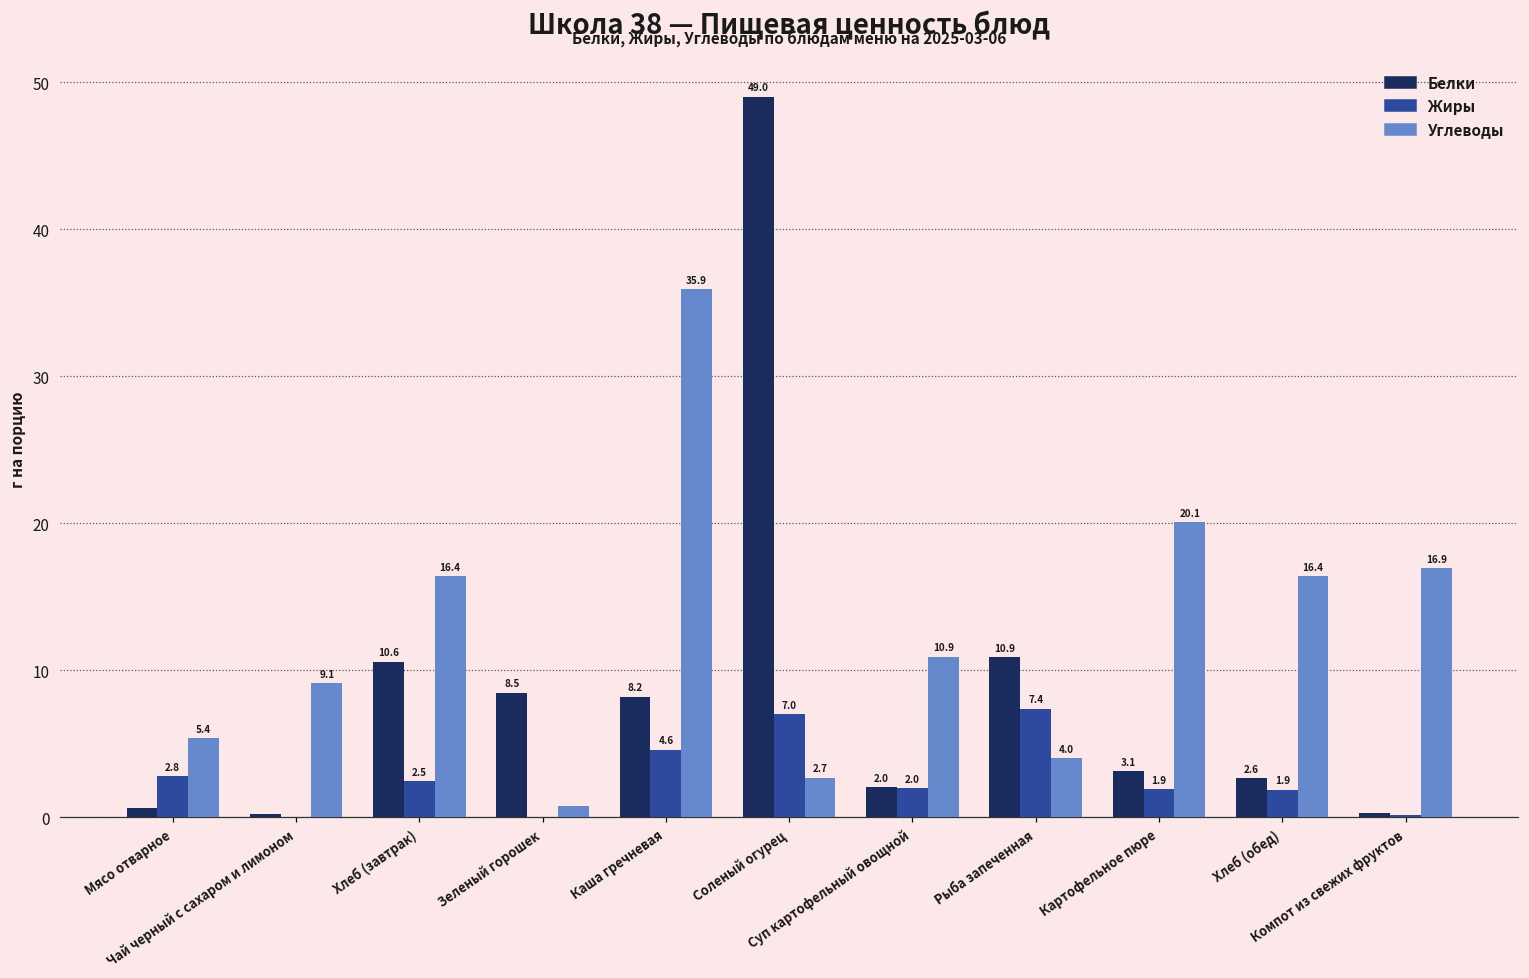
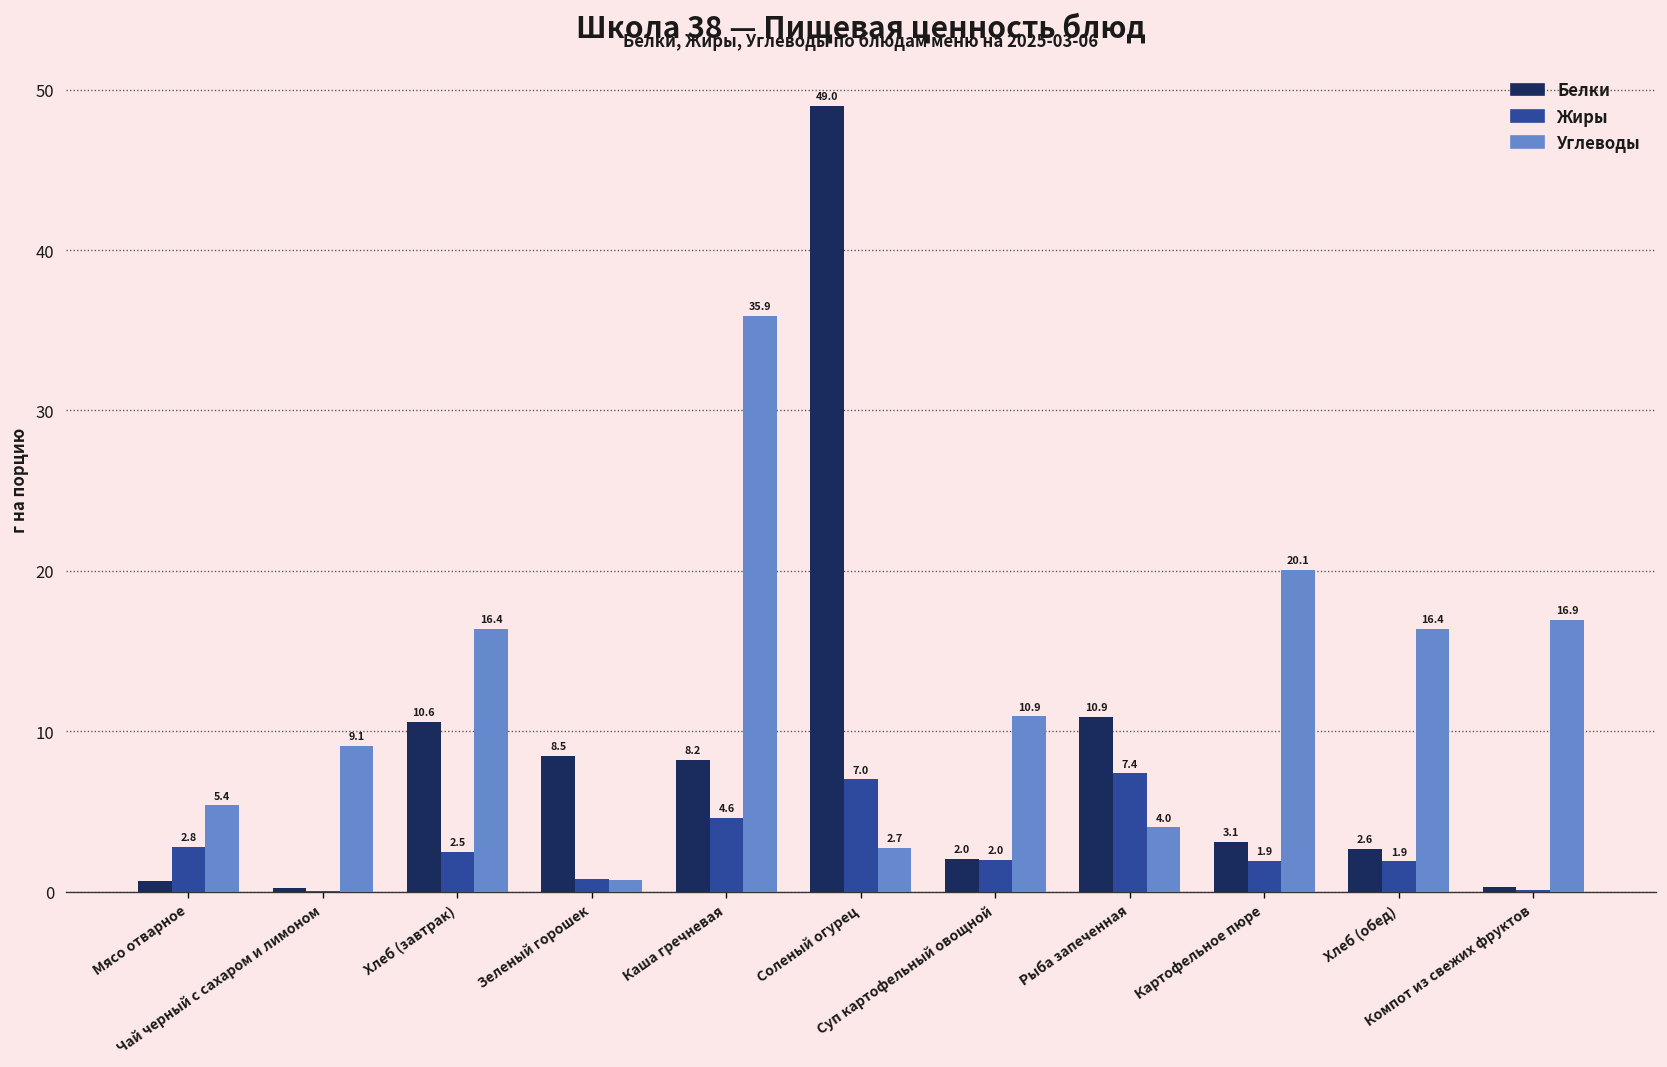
  {
    "Белки": {
      "Хлеб (завтрак)": 10.6,
      "Зеленый горошек": 8.5,
      "Каша гречневая": 8.2,
      "Соленый огурец": 49.0,
      "Суп картофельный овощной": 2.0,
      "Рыба запеченная": 10.9,
      "Картофельное пюре": 3.1,
      "Хлеб (обед)": 2.6
    },
    "Жиры": {
-     "Зеленый горошек": 0.0
+     "Зеленый горошек": 0.8
    },
    "Углеводы": {
      "Мясо отварное": 5.4,
      "Чай черный с сахаром и лимоном": 9.1,
      "Хлеб (завтрак)": 16.4,
      "Каша гречневая": 35.9,
      "Соленый огурец": 2.7,
      "Суп картофельный овощной": 10.9,
      "Рыба запеченная": 4.0,
      "Картофельное пюре": 20.1,
      "Хлеб (обед)": 16.4,
      "Компот из свежих фруктов": 16.9
    }
  }
